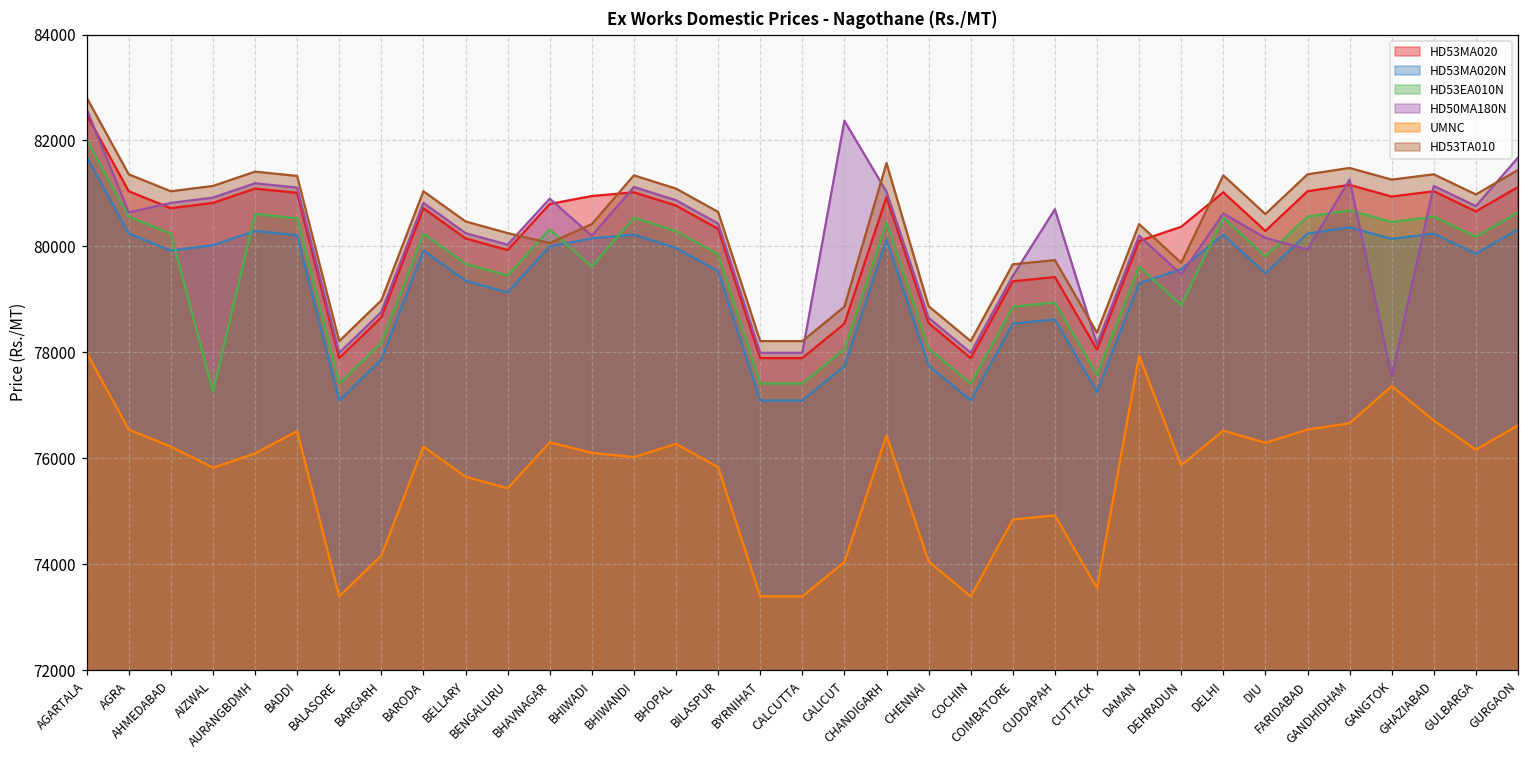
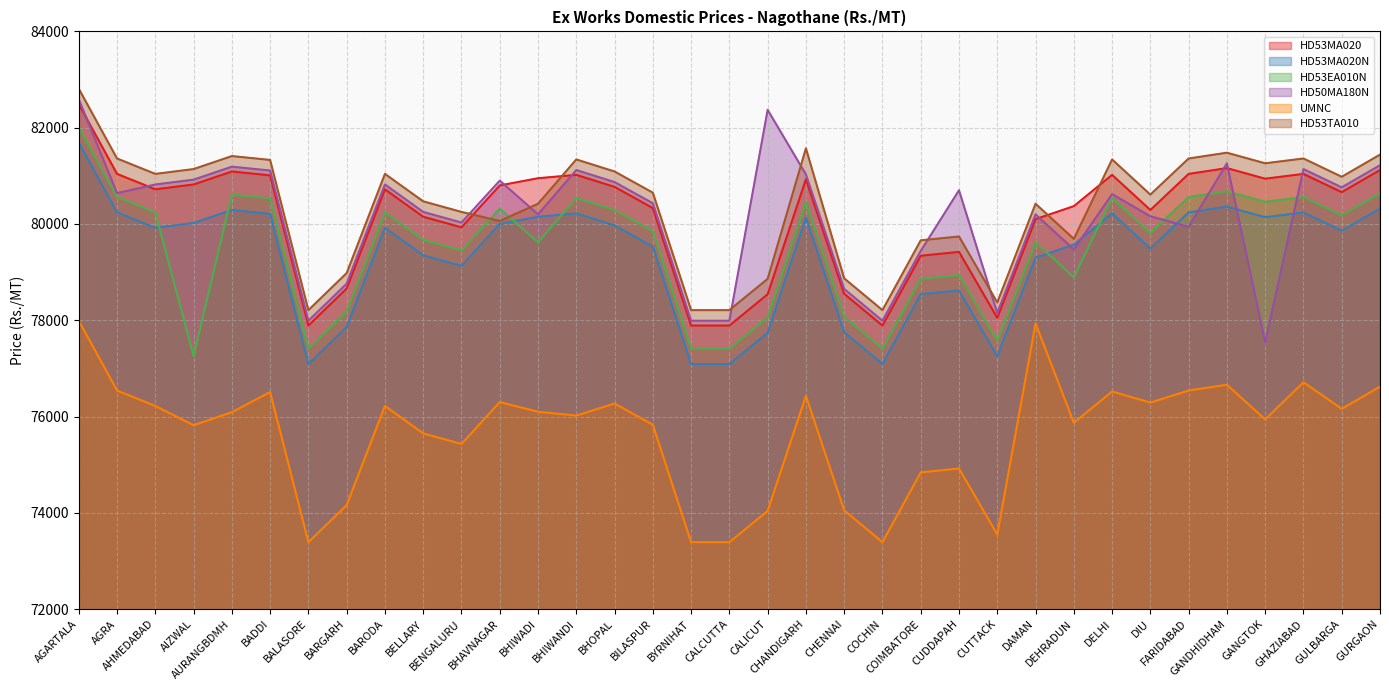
  {
    "HD53MA020N": {
      "AGARTALA": 81700,
      "AGRA": 80200,
      "AHMEDABAD": 79900,
      "AIZWAL": 80000,
      "AURANGBDMH": 80300,
      "BADDI": 80200,
      "BALASORE": 77100,
      "BARGARH": 77900,
      "BARODA": 79900,
      "BELLARY": 79400,
      "BENGALURU": 79100,
      "BHAVNAGAR": 80000,
      "BHIWANDI": 80200,
      "BHOPAL": 80000,
      "BILASPUR": 79500,
      "BYRNIHAT": 77100,
      "CALCUTTA": 77100,
      "CALICUT": 77700,
      "CHANDIGARH": 80100,
      "CHENNAI": 77800,
      "COCHIN": 77100,
      "COIMBATORE": 78500,
      "CUDDAPAH": 78600,
      "CUTTACK": 77300,
      "DAMAN": 79300,
      "DEHRADUN": 79600,
      "DELHI": 80200,
      "DIU": 79500,
      "FARIDABAD": 80200,
      "GANDHIDHAM": 80400,
      "GANGTOK": 80100,
      "GHAZIABAD": 80200,
      "GULBARGA": 79900,
      "GURGAON": 80300
    },
    "HD53EA010N": {
      "AGARTALA": 82000,
      "AGRA": 80600,
      "AHMEDABAD": 80200,
      "AIZWAL": 77300,
      "AURANGBDMH": 80600,
      "BADDI": 80500,
      "BALASORE": 77400,
      "BARGARH": 78200,
      "BARODA": 80200,
      "BELLARY": 79700,
      "BENGALURU": 79500,
      "BHAVNAGAR": 80300,
      "BHIWADI": 79600,
      "BHIWANDI": 80500,
      "BHOPAL": 80300,
      "BILASPUR": 79900,
      "BYRNIHAT": 77400,
      "CALCUTTA": 77400,
      "CALICUT": 78100,
      "CHANDIGARH": 80500,
      "CHENNAI": 78100,
      "COCHIN": 77400,
      "COIMBATORE": 78900,
      "CUDDAPAH": 78900,
      "CUTTACK": 77600,
      "DAMAN": 79600,
      "DEHRADUN": 78900,
      "DELHI": 80500,
      "DIU": 79800,
      "FARIDABAD": 80600,
      "GANDHIDHAM": 80700,
      "GANGTOK": 80500,
      "GHAZIABAD": 80600,
      "GULBARGA": 80200,
      "GURGAON": 80600
    },
    "HD50MA180N": {
      "AGARTALA": 82600,
      "AGRA": 80600,
      "AHMEDABAD": 80800,
      "AIZWAL": 80900,
      "AURANGBDMH": 81200,
      "BADDI": 81100,
      "BALASORE": 78000,
      "BARGARH": 78800,
      "BARODA": 80800,
      "BELLARY": 80300,
      "BENGALURU": 80000,
      "BHAVNAGAR": 80900,
      "BHIWANDI": 81100,
      "BHOPAL": 80900,
      "BILASPUR": 80400,
      "BYRNIHAT": 78000,
      "CALCUTTA": 78000,
      "CALICUT": 82400,
      "CHANDIGARH": 81000,
      "CHENNAI": 78700,
      "COCHIN": 78000,
      "COIMBATORE": 79400,
      "CUDDAPAH": 80700,
      "CUTTACK": 78200,
      "DAMAN": 80200,
      "DEHRADUN": 79500,
      "DELHI": 80600,
      "DIU": 80200,
      "FARIDABAD": 79900,
      "GANDHIDHAM": 81300,
      "GANGTOK": 77500,
      "GHAZIABAD": 81100,
      "GULBARGA": 80800,
-     "GURGAON": 81700
+     "GURGAON": 81200
    },
    "UMNC": {
      "AGARTALA": 78000,
      "AGRA": 76500,
      "AHMEDABAD": 76200,
      "AIZWAL": 75800,
      "AURANGBDMH": 76100,
      "BADDI": 76500,
      "BALASORE": 73400,
      "BARGARH": 74200,
      "BARODA": 76200,
      "BELLARY": 75700,
      "BENGALURU": 75400,
      "BHAVNAGAR": 76300,
      "BHIWADI": 76100,
      "BHIWANDI": 76000,
      "BHOPAL": 76300,
      "BILASPUR": 75800,
      "BYRNIHAT": 73400,
      "CALCUTTA": 73400,
      "CALICUT": 74000,
      "CHANDIGARH": 76400,
      "CHENNAI": 74100,
      "COCHIN": 73400,
      "COIMBATORE": 74800,
      "CUDDAPAH": 74900,
      "CUTTACK": 73600,
      "DAMAN": 77900,
      "DEHRADUN": 75900,
      "DELHI": 76500,
      "DIU": 76300,
      "FARIDABAD": 76500,
      "GANDHIDHAM": 76700,
-     "GANGTOK": 77400,
+     "GANGTOK": 75900,
      "GHAZIABAD": 76700,
      "GULBARGA": 76200,
      "GURGAON": 76600
    }
  }
